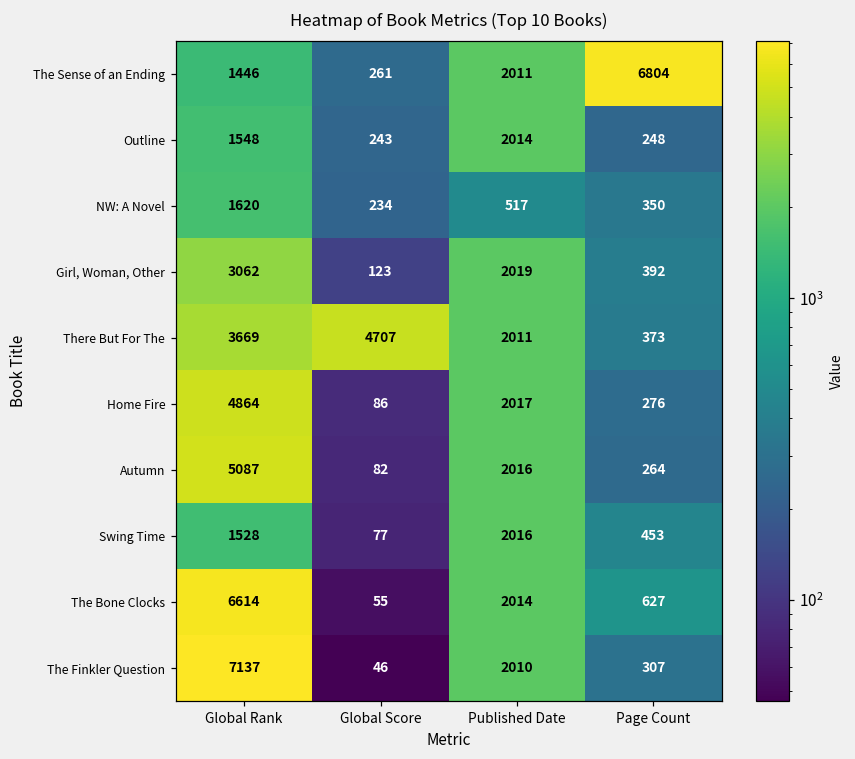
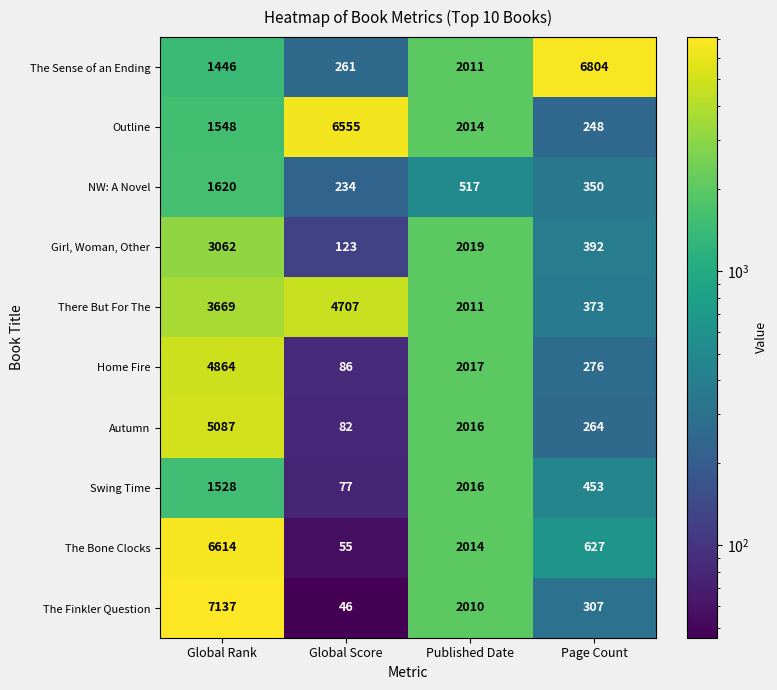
  {
    "The Sense of an Ending": {
      "Global Rank": 1446,
      "Global Score": 261,
      "Published Date": 2011,
      "Page Count": 6804
    },
    "Outline": {
      "Global Rank": 1548,
-     "Global Score": 243,
+     "Global Score": 6555,
      "Published Date": 2014,
      "Page Count": 248
    },
    "NW: A Novel": {
      "Global Rank": 1620,
      "Global Score": 234,
      "Published Date": 517,
      "Page Count": 350
    },
    "Girl, Woman, Other": {
      "Global Rank": 3062,
      "Global Score": 123,
      "Published Date": 2019,
      "Page Count": 392
    },
    "There But For The": {
      "Global Rank": 3669,
      "Global Score": 4707,
      "Published Date": 2011,
      "Page Count": 373
    },
    "Home Fire": {
      "Global Rank": 4864,
      "Global Score": 86,
      "Published Date": 2017,
      "Page Count": 276
    },
    "Autumn": {
      "Global Rank": 5087,
      "Global Score": 82,
      "Published Date": 2016,
      "Page Count": 264
    },
    "Swing Time": {
      "Global Rank": 1528,
      "Global Score": 77,
      "Published Date": 2016,
      "Page Count": 453
    },
    "The Bone Clocks": {
      "Global Rank": 6614,
      "Global Score": 55,
      "Published Date": 2014,
      "Page Count": 627
    },
    "The Finkler Question": {
      "Global Rank": 7137,
      "Global Score": 46,
      "Published Date": 2010,
      "Page Count": 307
    }
  }
